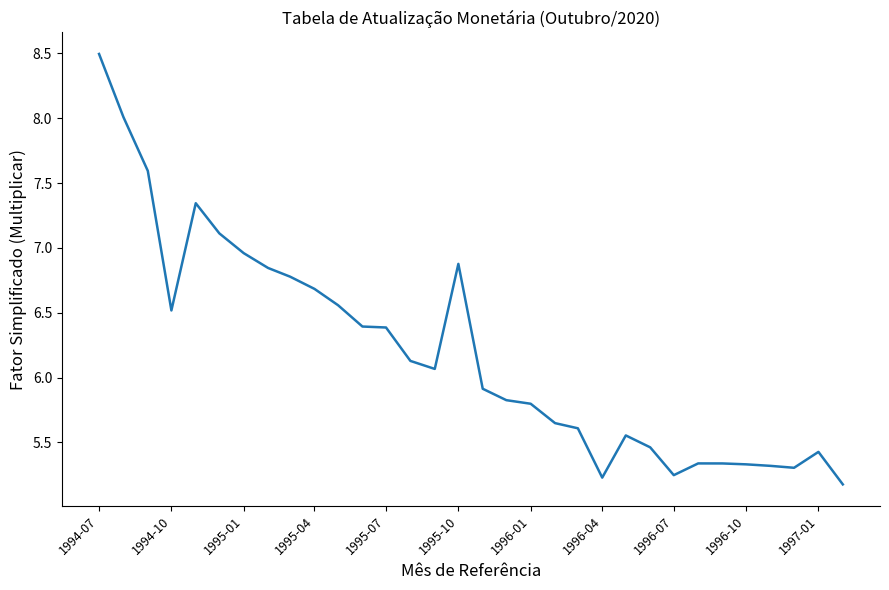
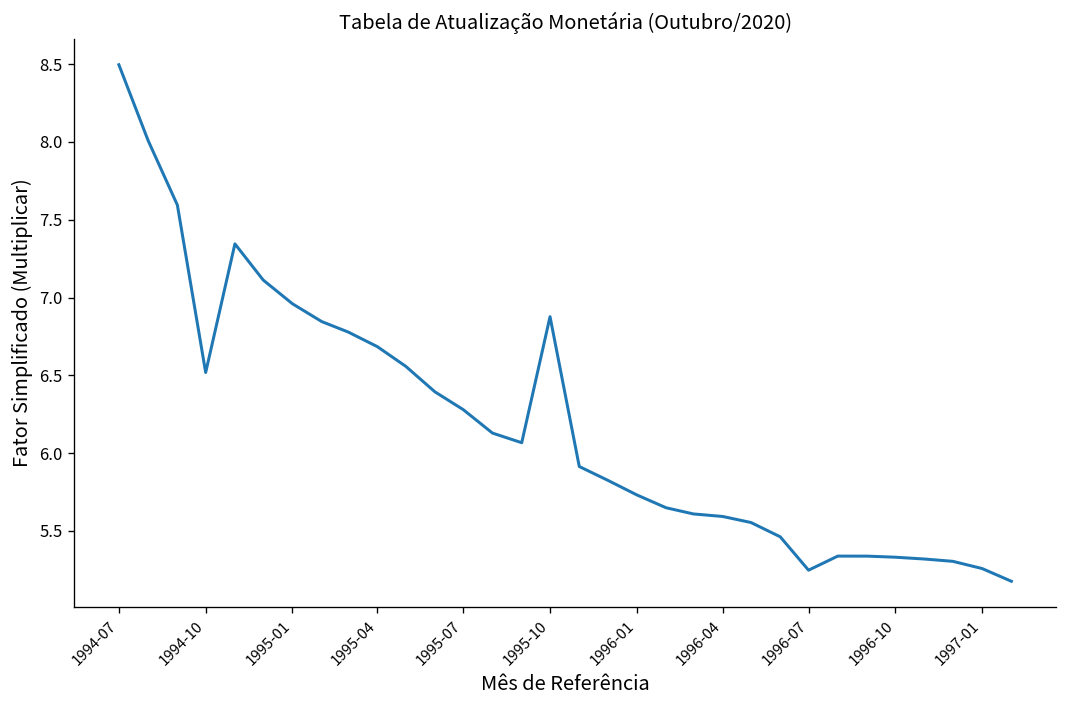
  {
    "1994-07": 8.50,
    "1994-10": 6.52,
    "1995-01": 6.96,
    "1995-04": 6.68,
-   "1995-07": 6.39,
+   "1995-07": 6.28,
    "1995-10": 6.88,
-   "1996-01": 5.80,
-   "1996-04": 5.23,
+   "1996-01": 5.73,
+   "1996-04": 5.59,
    "1996-07": 5.25,
    "1996-10": 5.33,
-   "1997-01": 5.43
+   "1997-01": 5.26
  }
